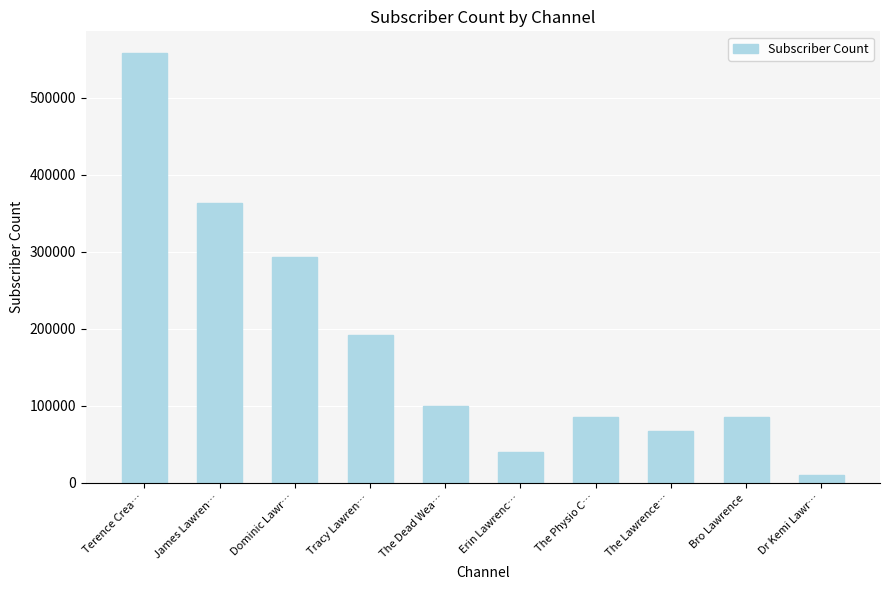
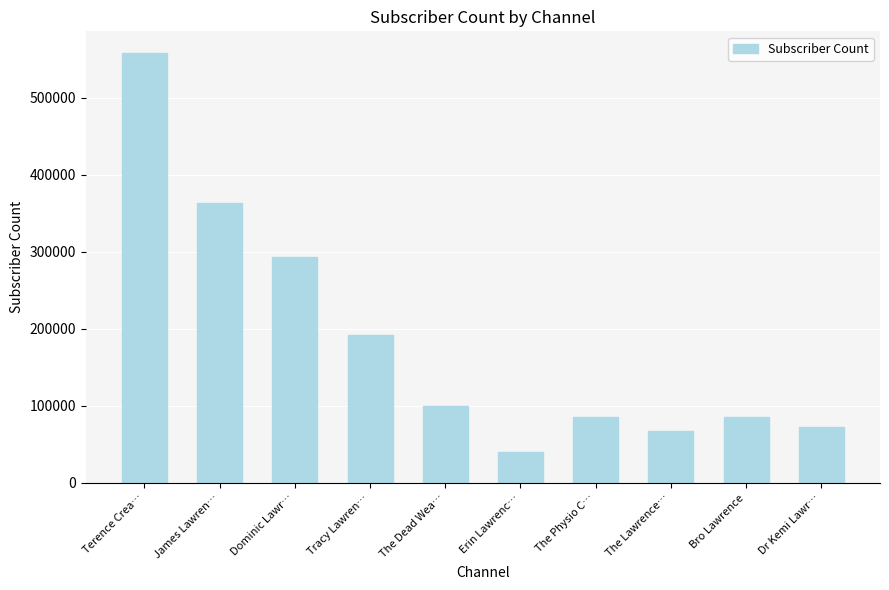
  {
    "Terence Crea…": 560000,
    "James Lawren…": 360000,
    "Dominic Lawr…": 290000,
    "Tracy Lawren…": 190000,
    "The Dead Wea…": 100000,
    "Erin Lawrenc…": 40000,
    "The Physio C…": 90000,
    "The Lawrence…": 70000,
    "Bro Lawrence": 90000,
-   "Dr Kemi Lawr…": 10000
+   "Dr Kemi Lawr…": 70000
  }
